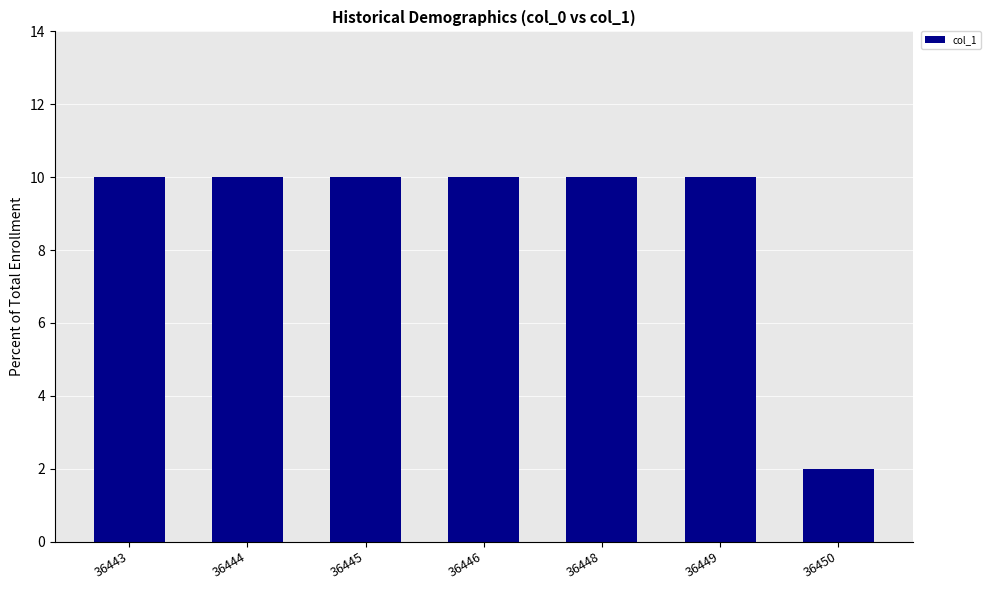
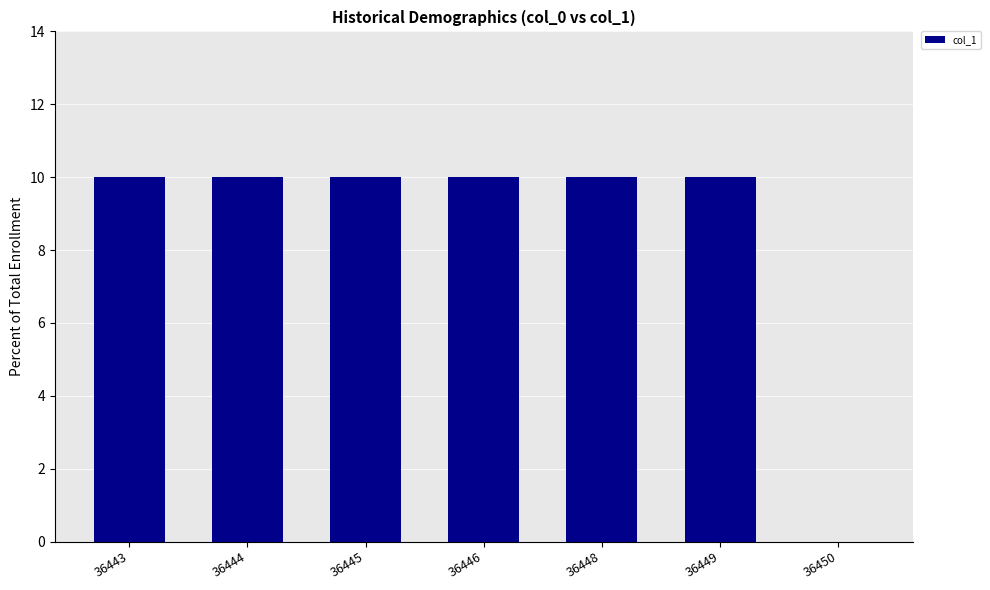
  {
    "36443": 10,
    "36444": 10,
    "36445": 10,
    "36446": 10,
    "36448": 10,
    "36449": 10,
-   "36450": 2
+   "36450": 0
  }
